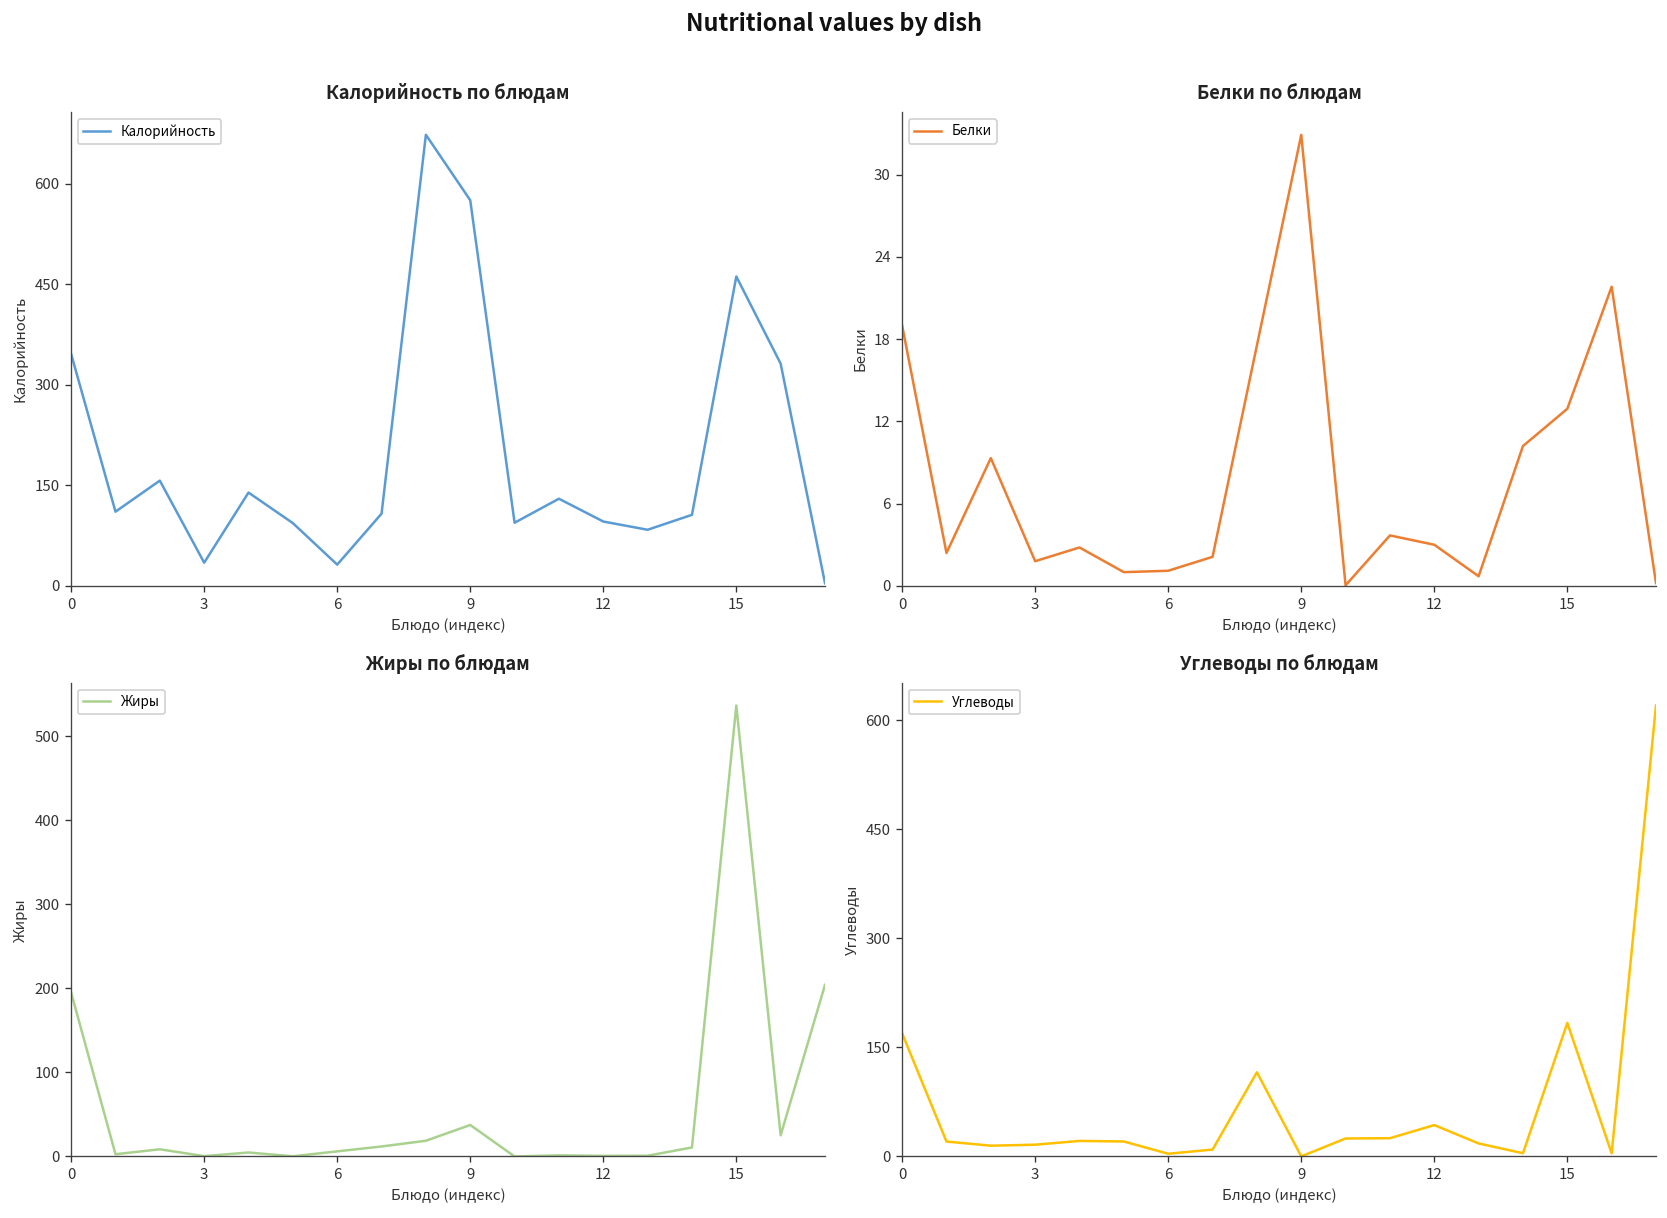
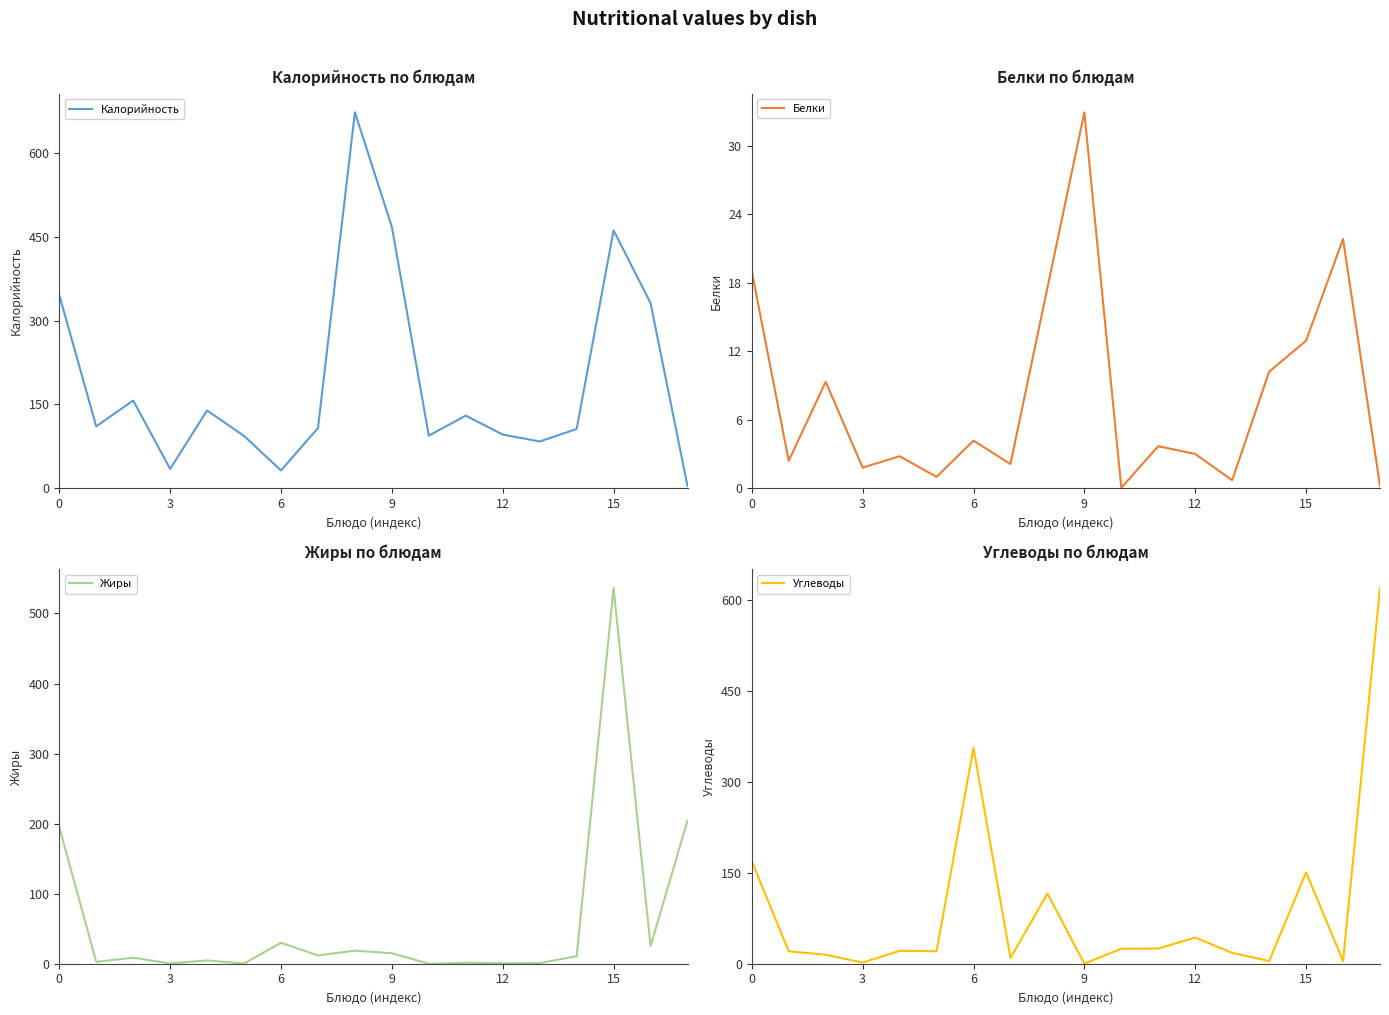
  {
    "Калорийность по блюдам": {
      "0": 350,
      "3": 30,
      "6": 30,
-     "9": 580,
+     "9": 470,
      "12": 100,
      "15": 460
    },
    "Белки по блюдам": {
      "0": 19.0,
      "3": 1.8,
-     "6": 1.1,
+     "6": 4.2,
      "9": 32.9,
      "12": 3.0,
      "15": 12.9
    },
    "Жиры по блюдам": {
      "0": 200,
      "3": 0,
-     "6": 10,
-     "9": 40,
+     "6": 30,
+     "9": 10,
      "12": 0,
      "15": 540
    },
    "Углеводы по блюдам": {
      "0": 170,
-     "3": 20,
-     "6": 0,
+     "3": 0,
+     "6": 360,
      "9": 0,
      "12": 40,
-     "15": 180
+     "15": 150
    }
  }
